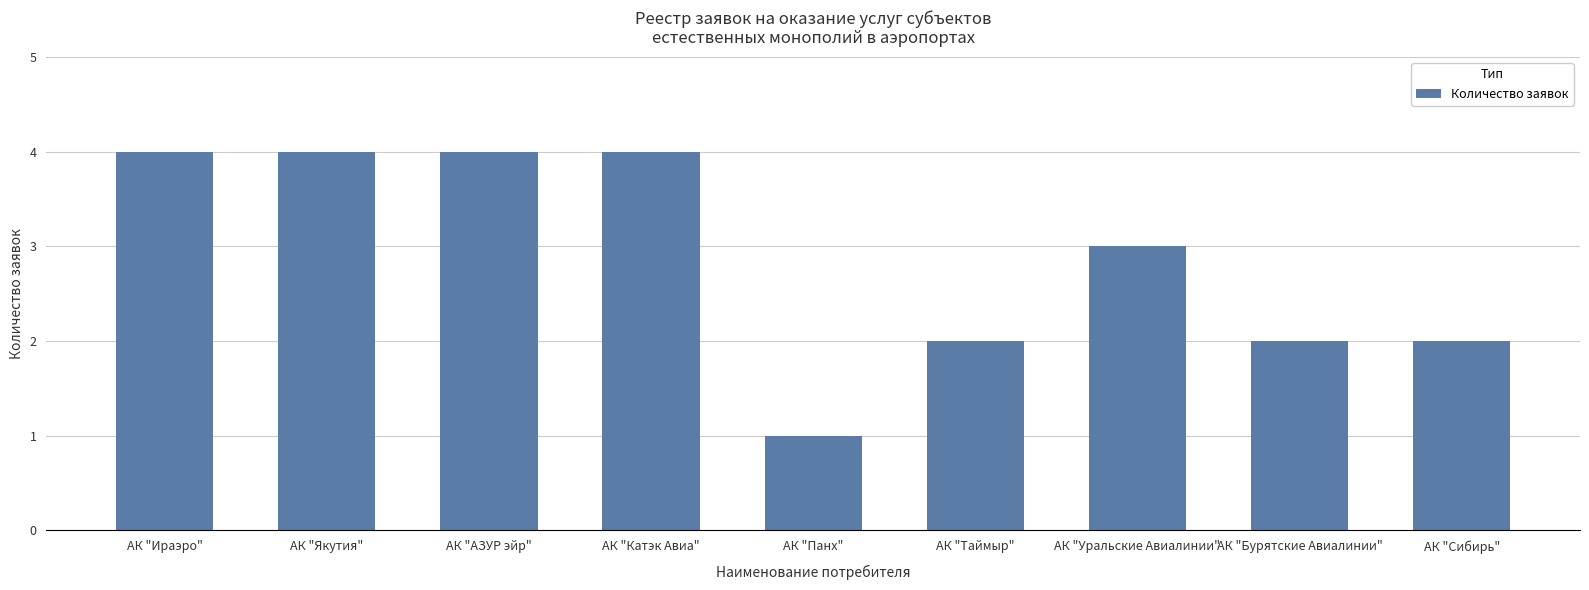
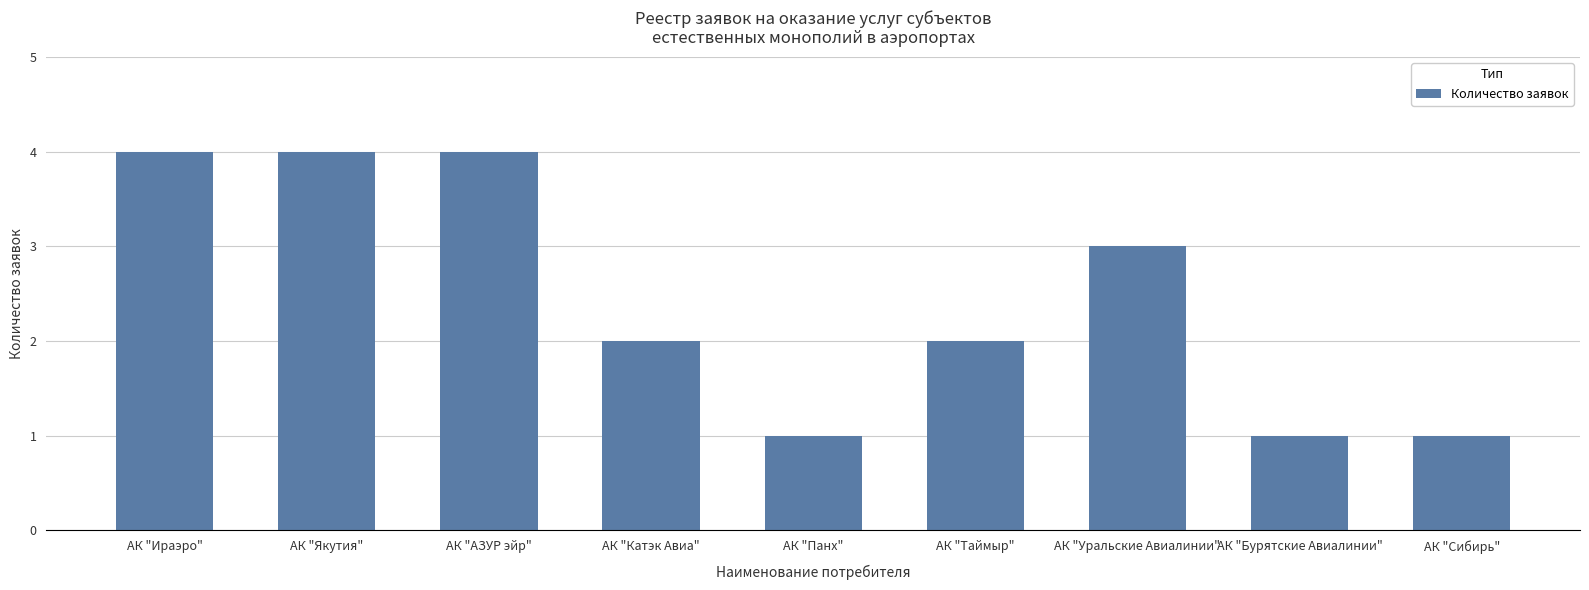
  {
    "АК \"Ираэро\"": 4,
    "АК \"Якутия\"": 4,
    "АК \"АЗУР эйр\"": 4,
-   "АК \"Катэк Авиа\"": 4,
+   "АК \"Катэк Авиа\"": 2,
    "АК \"Панх\"": 1,
    "АК \"Таймыр\"": 2,
    "АК \"Уральские Авиалинии\"": 3,
-   "АК \"Бурятские Авиалинии\"": 2,
-   "АК \"Сибирь\"": 2
+   "АК \"Бурятские Авиалинии\"": 1,
+   "АК \"Сибирь\"": 1
  }
